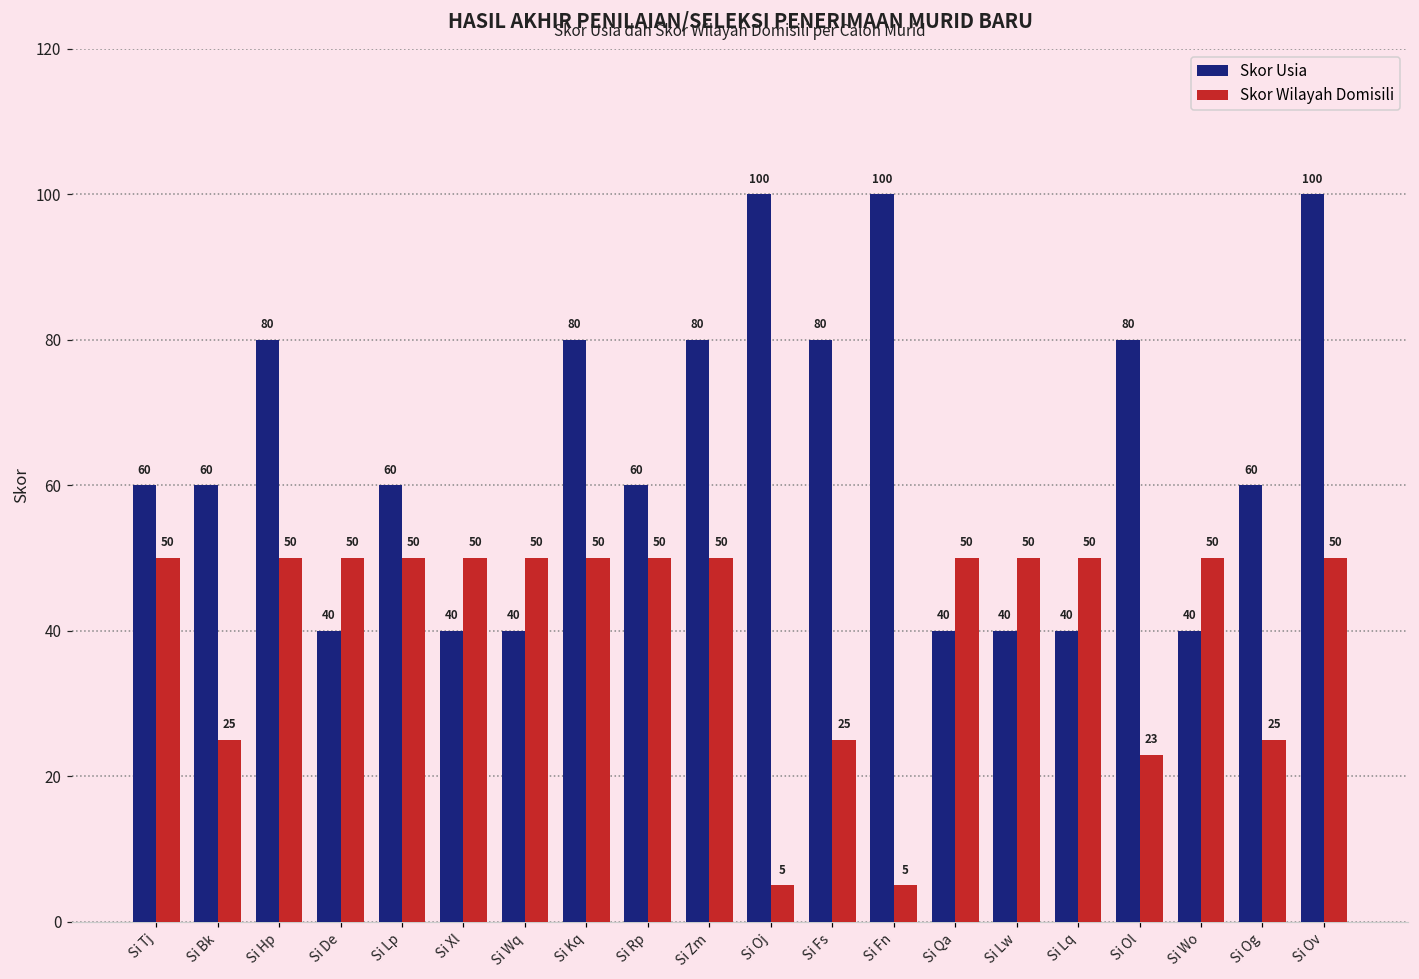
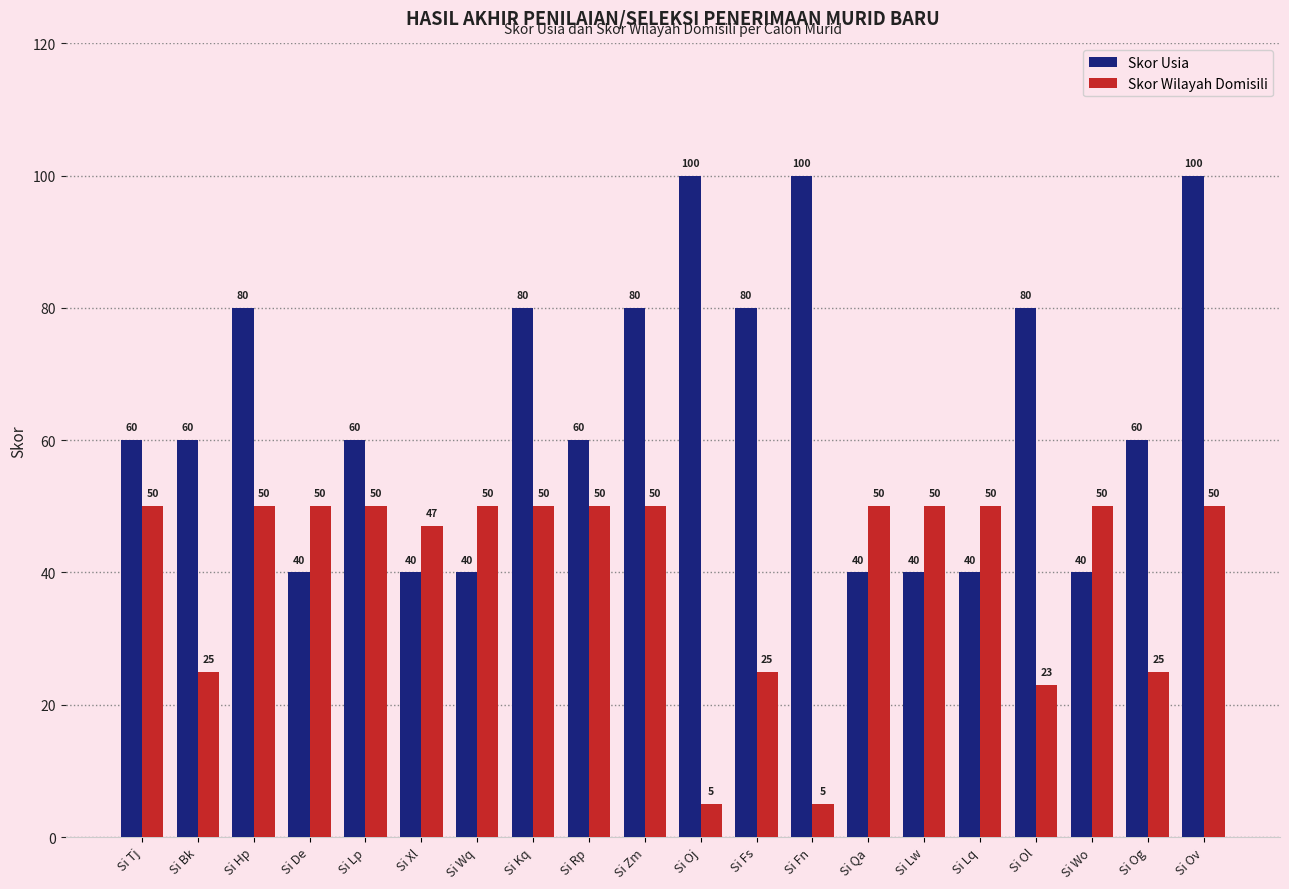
  {
    "Skor Usia": {
      "Si Tj": 60,
      "Si Bk": 60,
      "Si Hp": 80,
      "Si De": 40,
      "Si Lp": 60,
      "Si Xl": 40,
      "Si Wq": 40,
      "Si Kq": 80,
      "Si Rp": 60,
      "Si Zm": 80,
      "Si Oj": 100,
      "Si Fs": 80,
      "Si Fn": 100,
      "Si Qa": 40,
      "Si Lw": 40,
      "Si Lq": 40,
      "Si Ol": 80,
      "Si Wo": 40,
      "Si Og": 60,
      "Si Ov": 100
    },
    "Skor Wilayah Domisili": {
      "Si Tj": 50,
      "Si Bk": 25,
      "Si Hp": 50,
      "Si De": 50,
      "Si Lp": 50,
-     "Si Xl": 50,
+     "Si Xl": 47,
      "Si Wq": 50,
      "Si Kq": 50,
      "Si Rp": 50,
      "Si Zm": 50,
      "Si Oj": 5,
      "Si Fs": 25,
      "Si Fn": 5,
      "Si Qa": 50,
      "Si Lw": 50,
      "Si Lq": 50,
      "Si Ol": 23,
      "Si Wo": 50,
      "Si Og": 25,
      "Si Ov": 50
    }
  }
